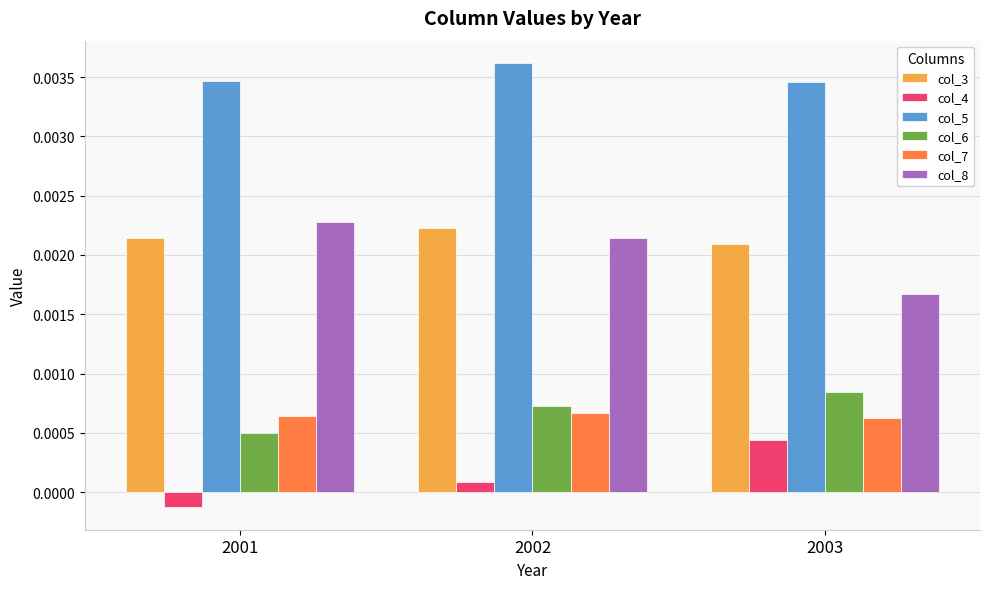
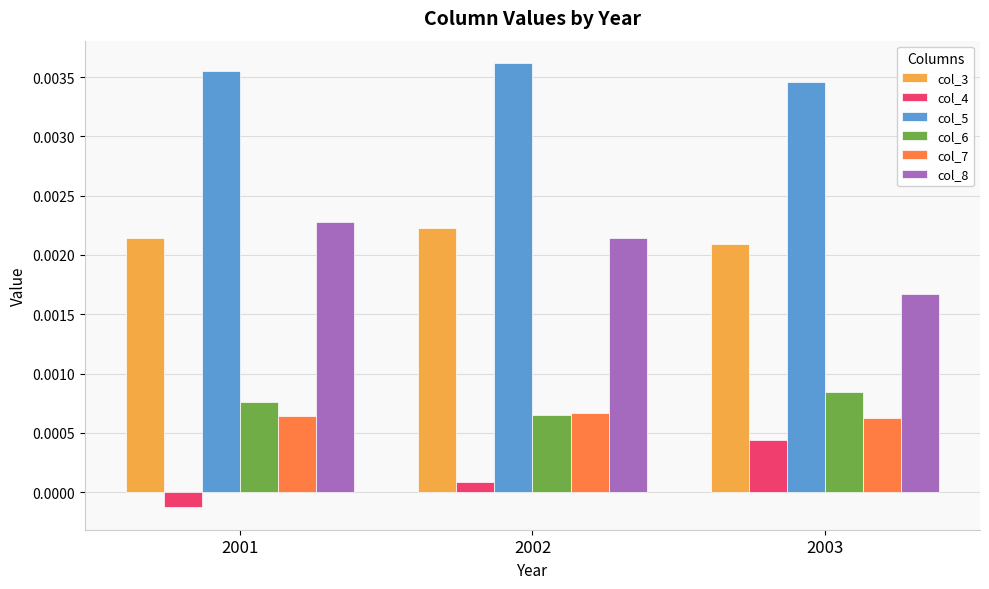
  {
    "col_4": {
      "2001": -0.00013,
      "2002": 0.00008,
      "2003": 0.00044
    },
    "col_5": {
-     "2001": 0.00347,
+     "2001": 0.00355,
      "2002": 0.00362,
      "2003": 0.00346
    },
    "col_6": {
-     "2001": 0.00050,
-     "2002": 0.00073,
+     "2001": 0.00076,
+     "2002": 0.00065,
      "2003": 0.00084
    },
    "col_8": {
      "2001": 0.00227,
      "2002": 0.00214,
      "2003": 0.00167
    }
  }
